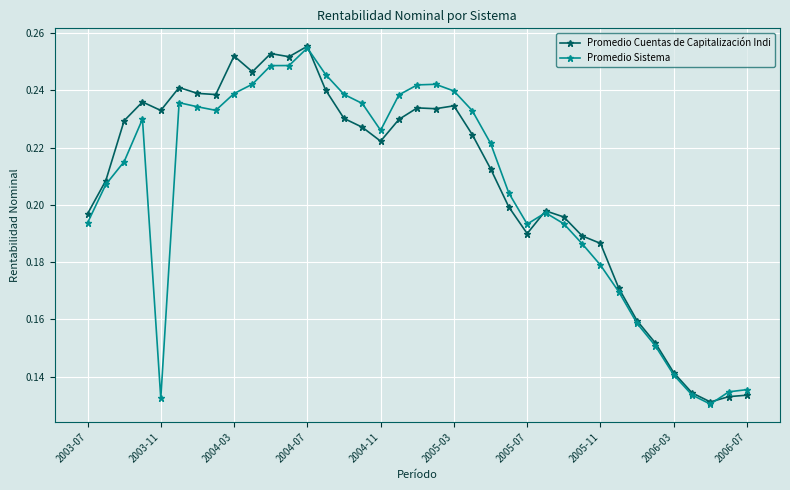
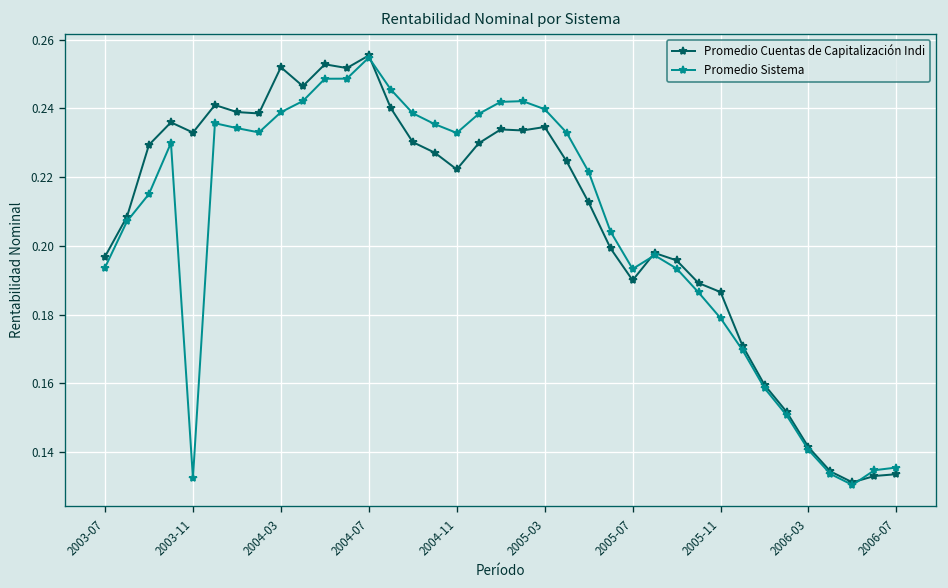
  {
    "Promedio Cuentas de Capitalización Indi": {
      "2003-07": 0.197,
      "2003-11": 0.233,
      "2004-03": 0.252,
      "2004-11": 0.222,
      "2005-03": 0.235,
      "2005-07": 0.190,
      "2005-11": 0.187,
      "2006-07": 0.134
    },
    "Promedio Sistema": {
      "2003-07": 0.194,
      "2003-11": 0.132,
      "2004-03": 0.239,
-     "2004-11": 0.226,
+     "2004-11": 0.233,
      "2005-03": 0.240,
      "2005-07": 0.193,
      "2005-11": 0.179,
      "2006-07": 0.135
    }
  }
